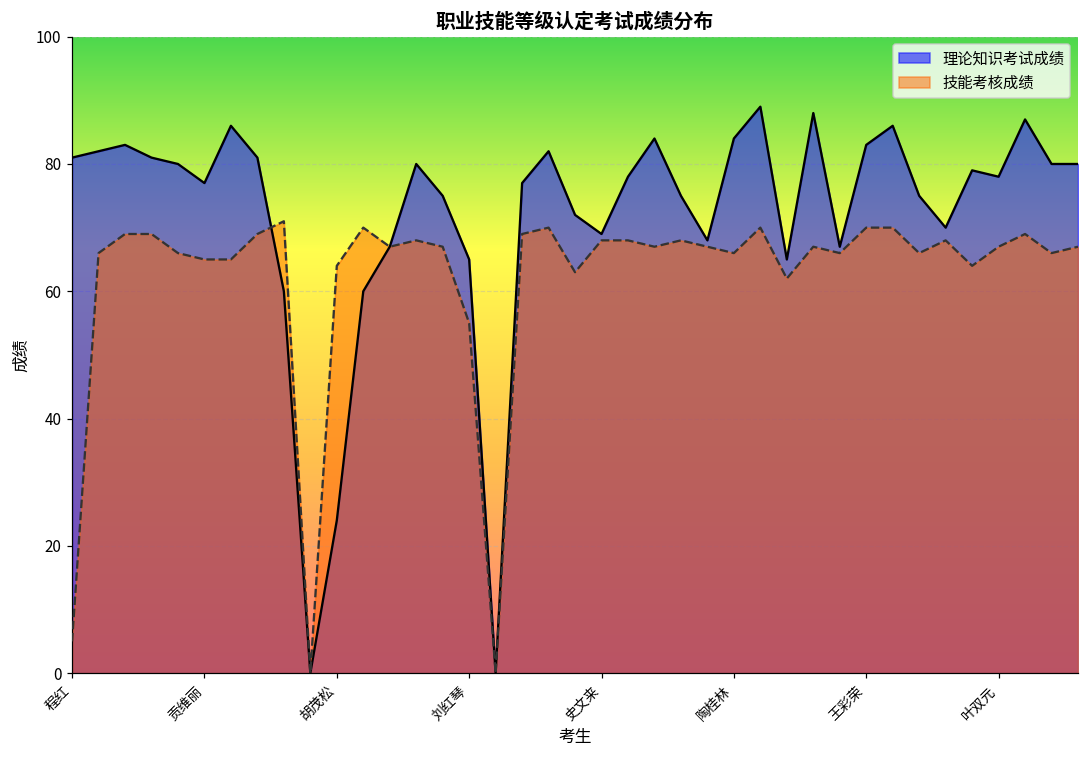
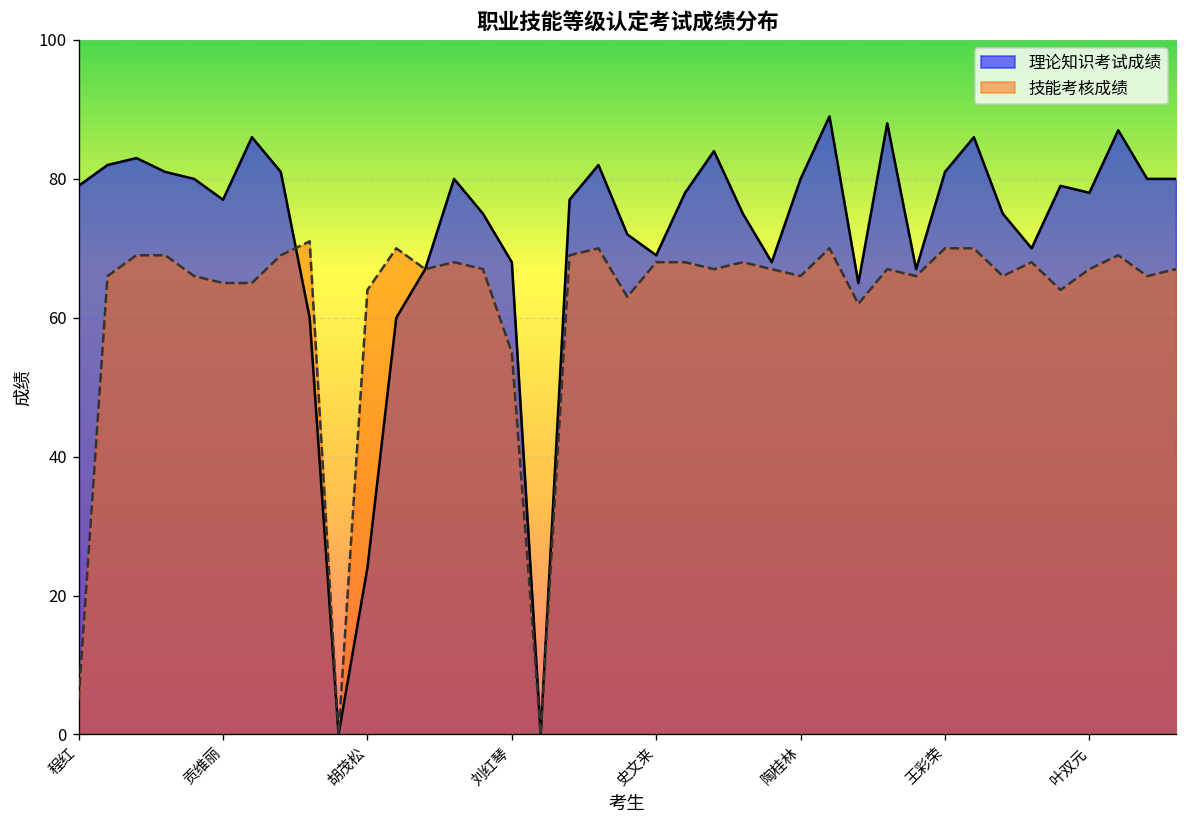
  {
    "理论知识考试成绩": {
-     "程红": 81,
+     "程红": 79,
      "贡维丽": 77,
      "胡茂松": 24,
-     "刘红琴": 65,
+     "刘红琴": 68,
      "史文来": 69,
-     "陶桂林": 84,
-     "王彩荣": 83,
+     "陶桂林": 80,
+     "王彩荣": 81,
      "叶双元": 78
    },
    "技能考核成绩": {
      "程红": 5,
      "贡维丽": 65,
      "胡茂松": 64,
      "刘红琴": 55,
      "史文来": 68,
      "陶桂林": 66,
      "王彩荣": 70,
      "叶双元": 67
    }
  }
